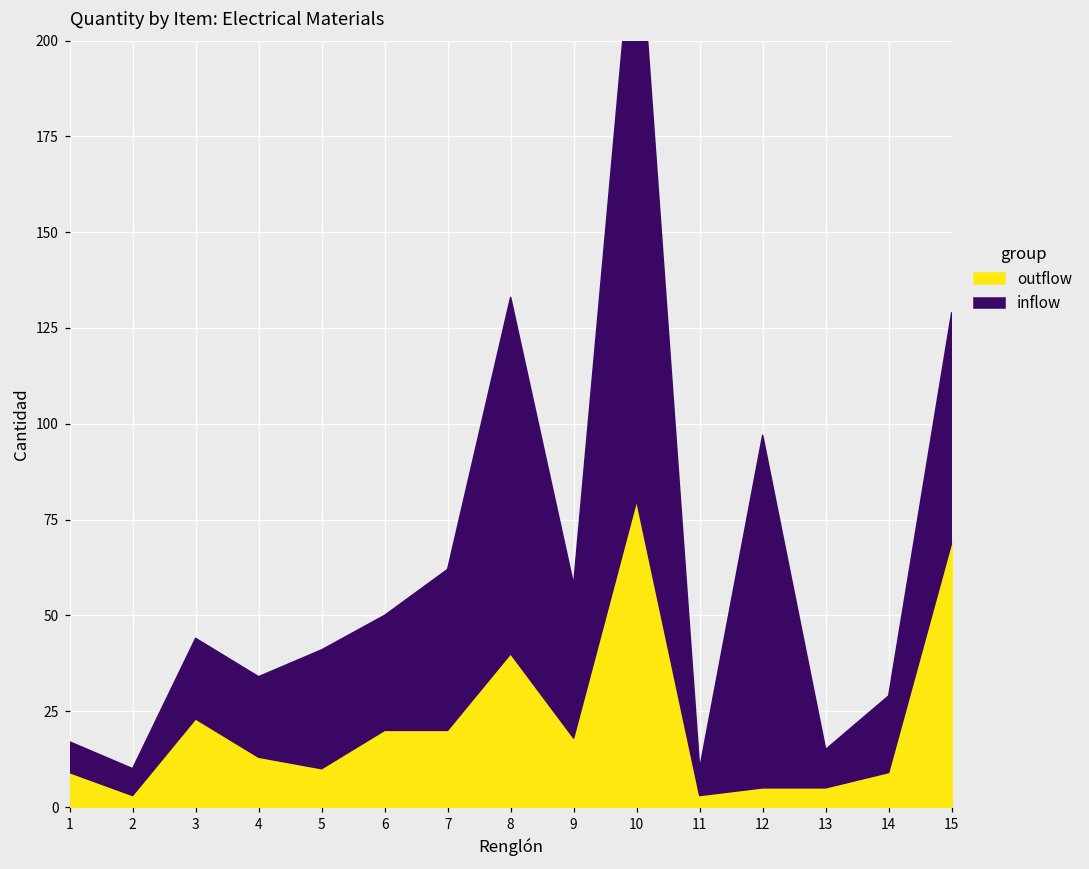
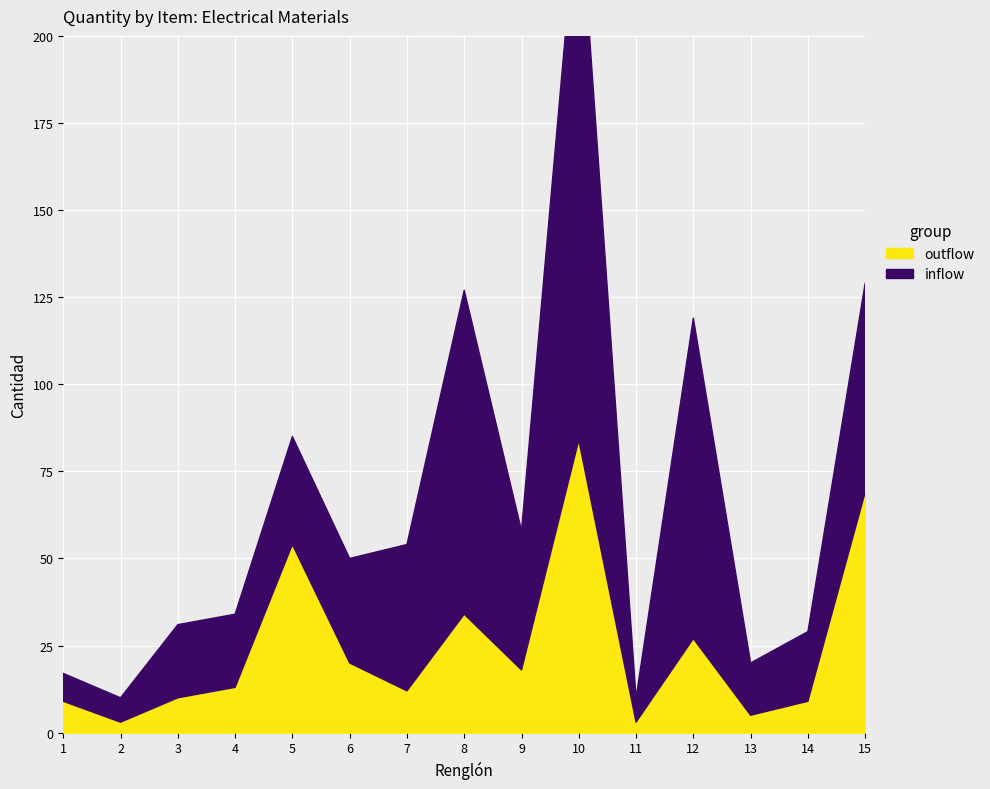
  {
    "outflow": {
      "1": 9,
      "2": 3,
-     "3": 23,
+     "3": 10,
      "4": 13,
-     "5": 10,
+     "5": 54,
      "6": 20,
-     "7": 20,
-     "8": 40,
+     "7": 12,
+     "8": 34,
      "9": 18,
-     "10": 80,
+     "10": 84,
      "11": 3,
-     "12": 5,
+     "12": 27,
      "13": 5,
      "14": 9,
      "15": 69
    },
    "inflow": {
      "1": 8,
      "2": 7,
      "3": 21,
      "4": 21,
      "5": 31,
      "6": 30,
      "7": 42,
      "8": 93,
      "9": 40,
      "11": 7,
      "12": 92,
-     "13": 10,
+     "13": 15,
      "14": 20,
      "15": 60
    }
  }
